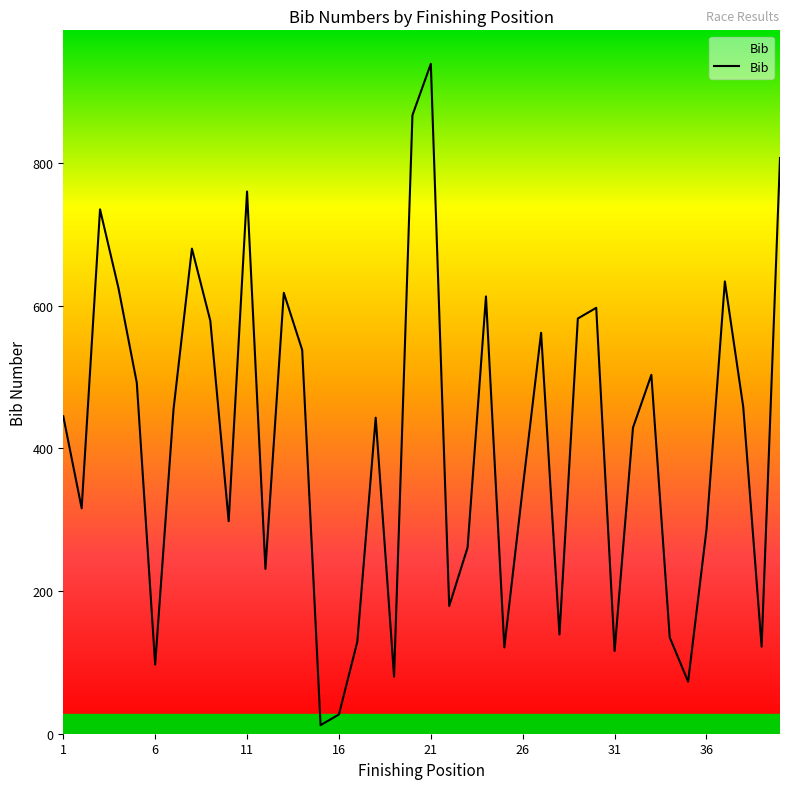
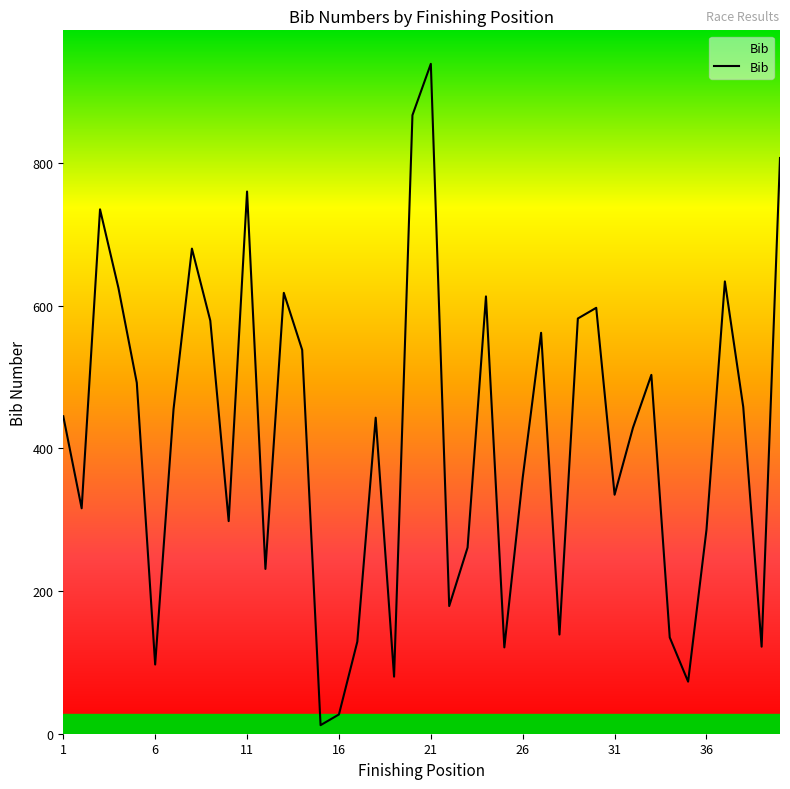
  {
    "1": 450,
    "6": 100,
    "11": 760,
    "21": 940,
-   "26": 340,
-   "31": 120,
+   "26": 360,
+   "31": 340,
    "36": 290
  }
